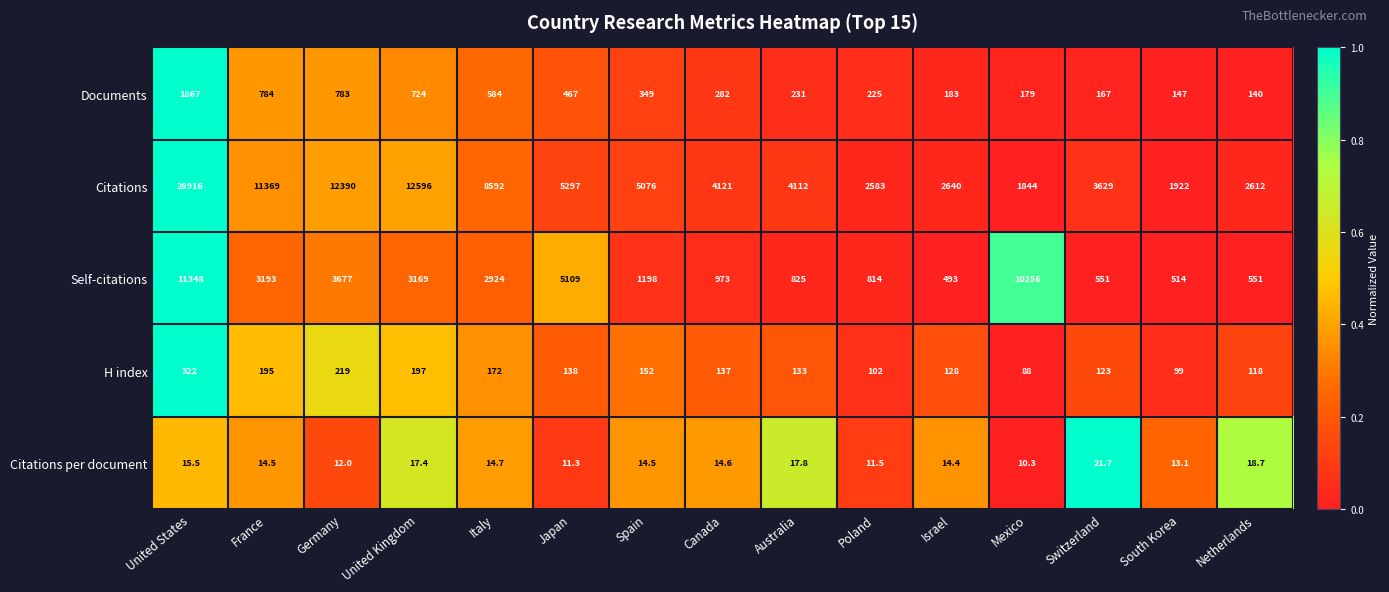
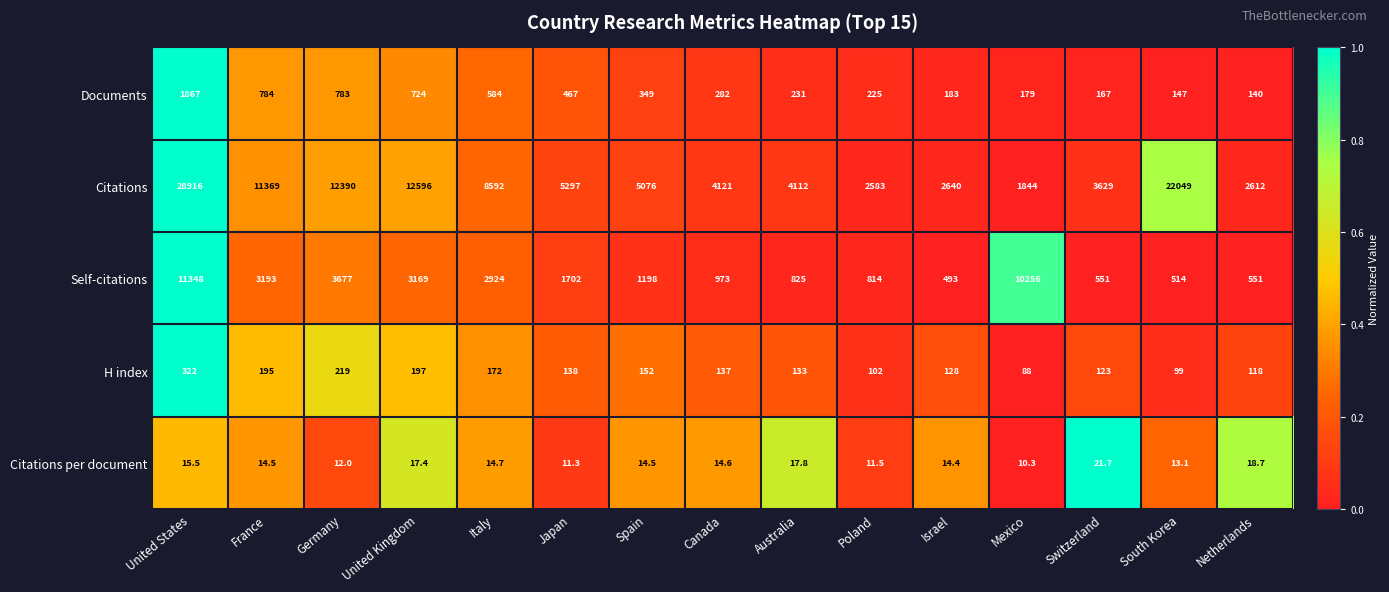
  {
    "Documents": {
      "United States": 1867,
      "France": 784,
      "Germany": 783,
      "United Kingdom": 724,
      "Italy": 584,
      "Japan": 467,
      "Spain": 349,
      "Canada": 282,
      "Australia": 231,
      "Poland": 225,
      "Israel": 183,
      "Mexico": 179,
      "Switzerland": 167,
      "South Korea": 147,
      "Netherlands": 140
    },
    "Citations": {
      "United States": 28916,
      "France": 11369,
      "Germany": 12390,
      "United Kingdom": 12596,
      "Italy": 8592,
      "Japan": 5297,
      "Spain": 5076,
      "Canada": 4121,
      "Australia": 4112,
      "Poland": 2583,
      "Israel": 2640,
      "Mexico": 1844,
      "Switzerland": 3629,
-     "South Korea": 1922,
+     "South Korea": 22049,
      "Netherlands": 2612
    },
    "Self-citations": {
      "United States": 11348,
      "France": 3193,
      "Germany": 3677,
      "United Kingdom": 3169,
      "Italy": 2924,
-     "Japan": 5109,
+     "Japan": 1702,
      "Spain": 1198,
      "Canada": 973,
      "Australia": 825,
      "Poland": 814,
      "Israel": 493,
      "Mexico": 10256,
      "Switzerland": 551,
      "South Korea": 514,
      "Netherlands": 551
    },
    "H index": {
      "United States": 322,
      "France": 195,
      "Germany": 219,
      "United Kingdom": 197,
      "Italy": 172,
      "Japan": 138,
      "Spain": 152,
      "Canada": 137,
      "Australia": 133,
      "Poland": 102,
      "Israel": 128,
      "Mexico": 88,
      "Switzerland": 123,
      "South Korea": 99,
      "Netherlands": 118
    },
    "Citations per document": {
      "United States": 15.5,
      "France": 14.5,
      "Germany": 12.0,
      "United Kingdom": 17.4,
      "Italy": 14.7,
      "Japan": 11.3,
      "Spain": 14.5,
      "Canada": 14.6,
      "Australia": 17.8,
      "Poland": 11.5,
      "Israel": 14.4,
      "Mexico": 10.3,
      "Switzerland": 21.7,
      "South Korea": 13.1,
      "Netherlands": 18.7
    }
  }
